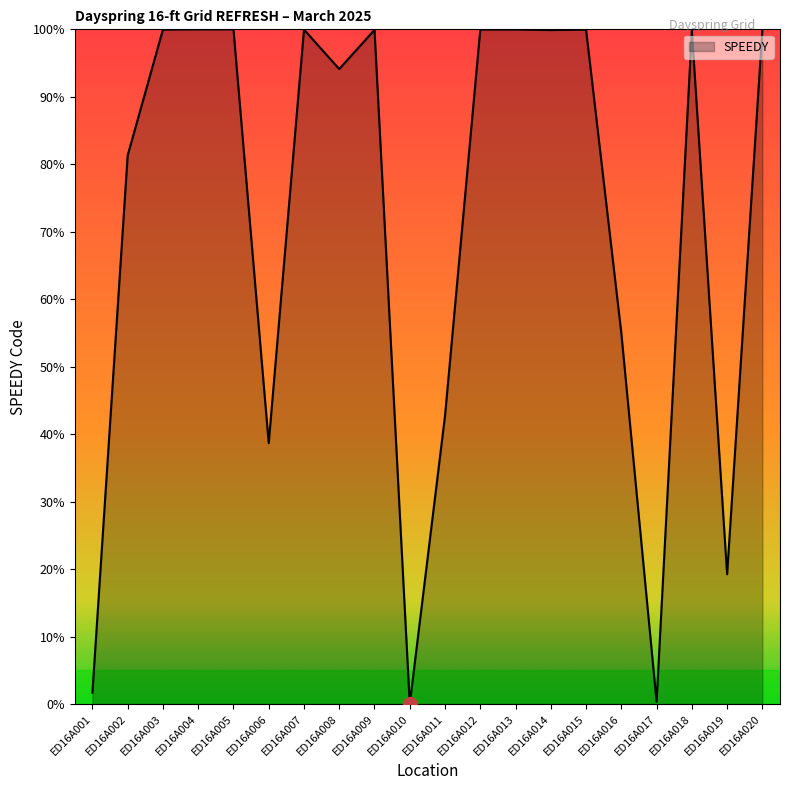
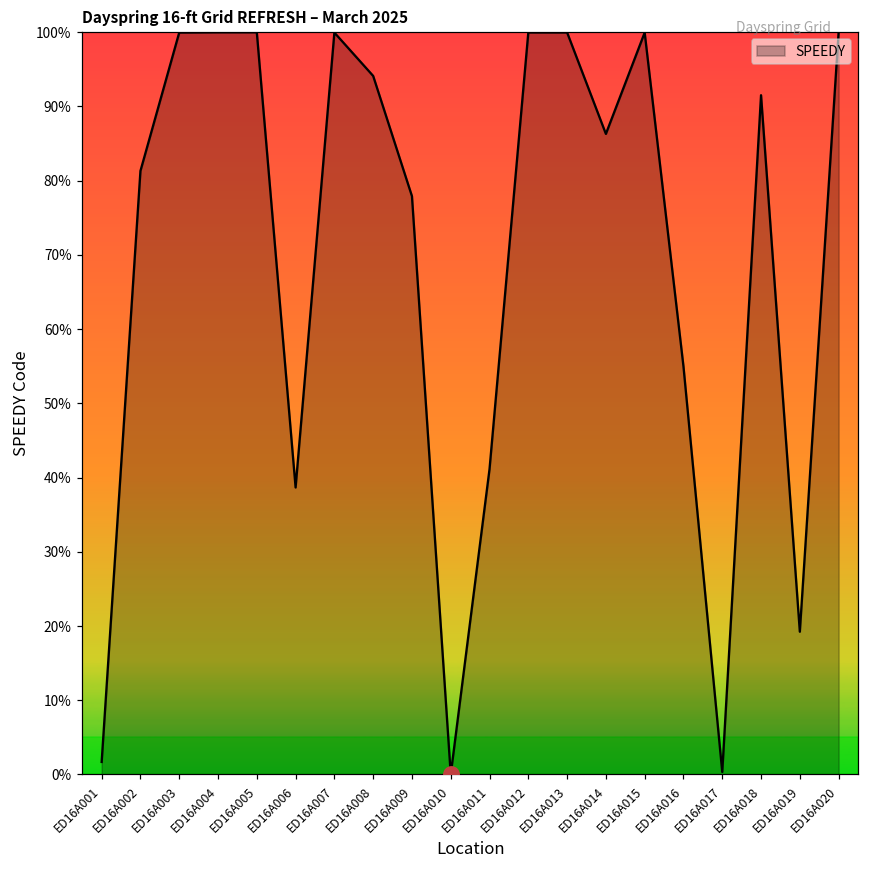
  {
    "SPEEDY": {
      "ED16A002": "81%",
      "ED16A003": "100%",
      "ED16A004": "100%",
      "ED16A005": "100%",
      "ED16A006": "39%",
      "ED16A007": "100%",
      "ED16A008": "94%",
-     "ED16A009": "100%",
-     "ED16A011": "43%",
+     "ED16A009": "78%",
+     "ED16A011": "41%",
      "ED16A012": "100%",
      "ED16A013": "100%",
-     "ED16A014": "100%",
+     "ED16A014": "86%",
      "ED16A015": "100%",
      "ED16A016": "55%",
-     "ED16A018": "100%",
+     "ED16A018": "92%",
      "ED16A019": "19%",
      "ED16A020": "100%"
    }
  }
